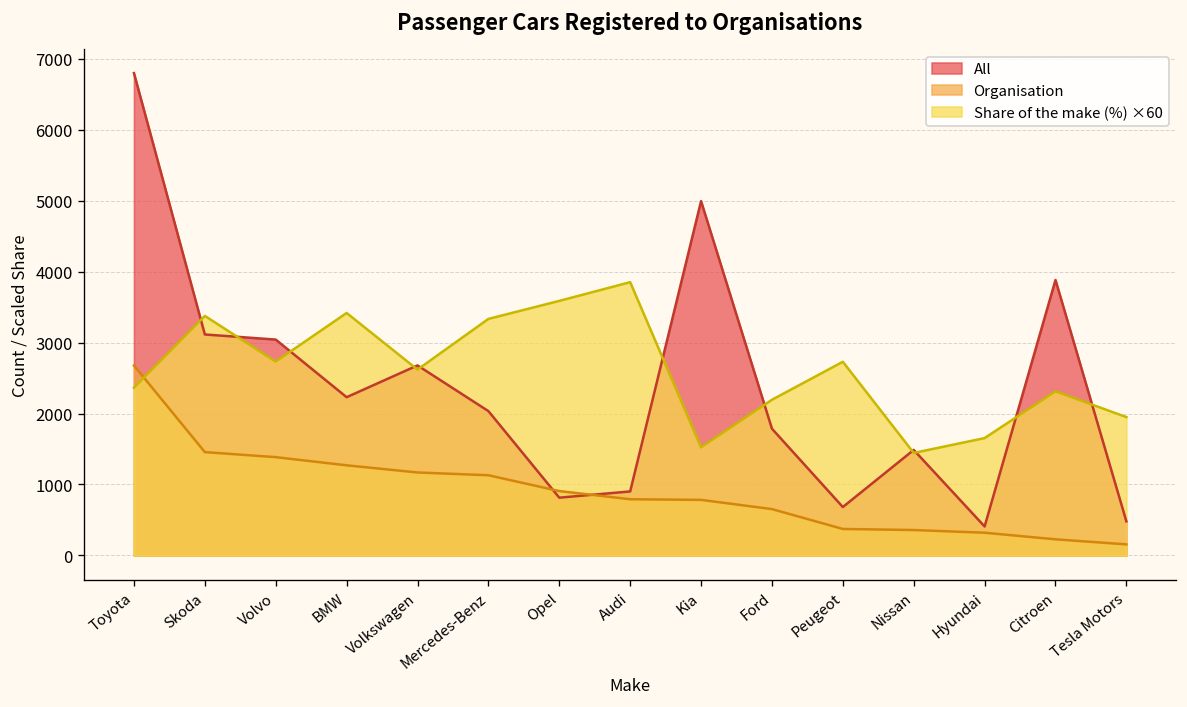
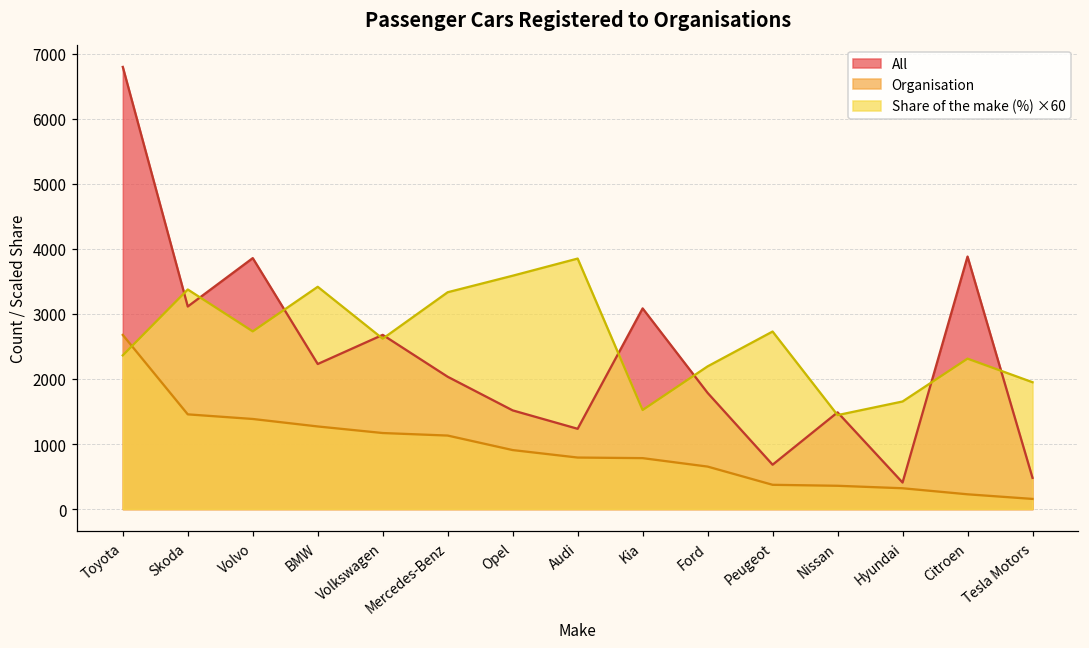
  {
    "All": {
      "Toyota": 6800,
      "Skoda": 3100,
-     "Volvo": 3000,
+     "Volvo": 3900,
      "BMW": 2200,
      "Volkswagen": 2700,
      "Mercedes-Benz": 2000,
-     "Opel": 800,
-     "Audi": 900,
-     "Kia": 5000,
+     "Opel": 1500,
+     "Audi": 1200,
+     "Kia": 3100,
      "Ford": 1800,
      "Peugeot": 700,
      "Hyundai": 400,
      "Citroen": 3900,
      "Tesla Motors": 500
    }
  }
